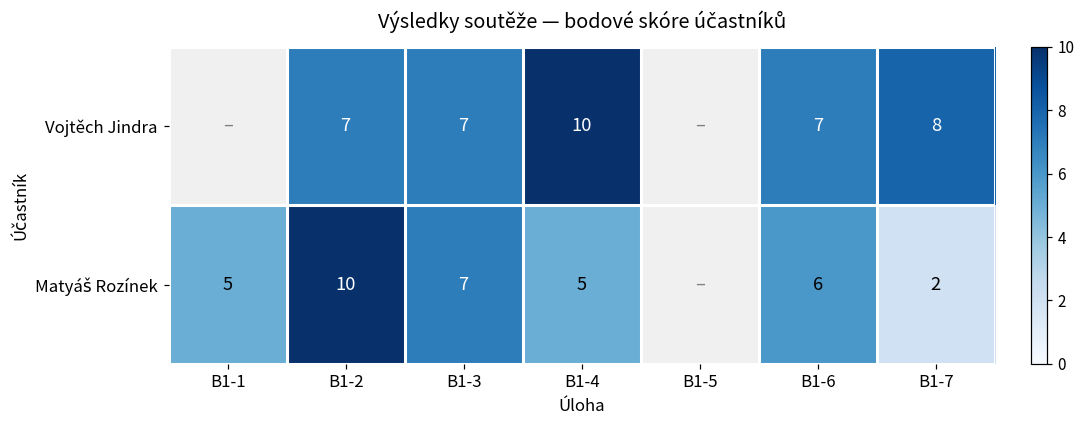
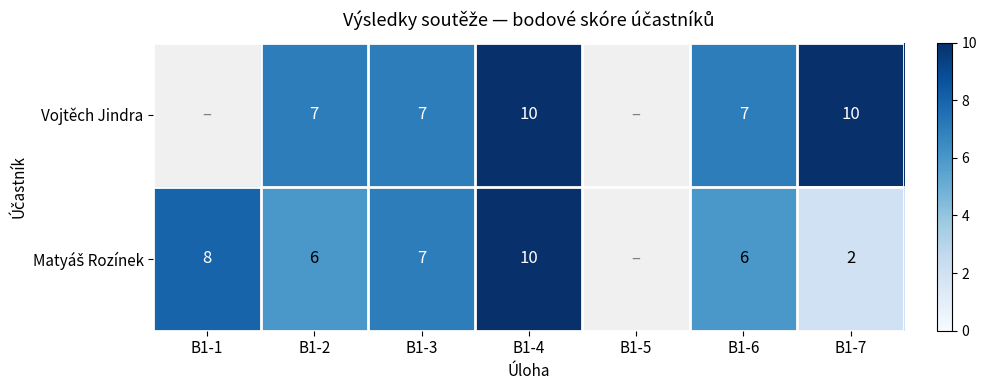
  {
    "Vojtěch Jindra": {
      "B1-2": 7,
      "B1-3": 7,
      "B1-4": 10,
      "B1-6": 7,
-     "B1-7": 8
+     "B1-7": 10
    },
    "Matyáš Rozínek": {
-     "B1-1": 5,
-     "B1-2": 10,
+     "B1-1": 8,
+     "B1-2": 6,
      "B1-3": 7,
-     "B1-4": 5,
+     "B1-4": 10,
      "B1-6": 6,
      "B1-7": 2
    }
  }
